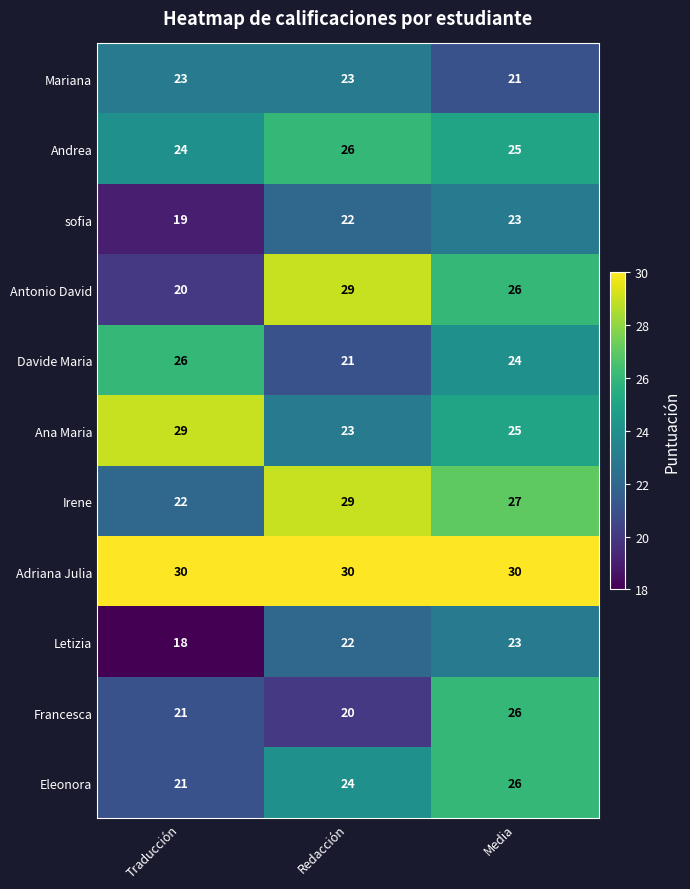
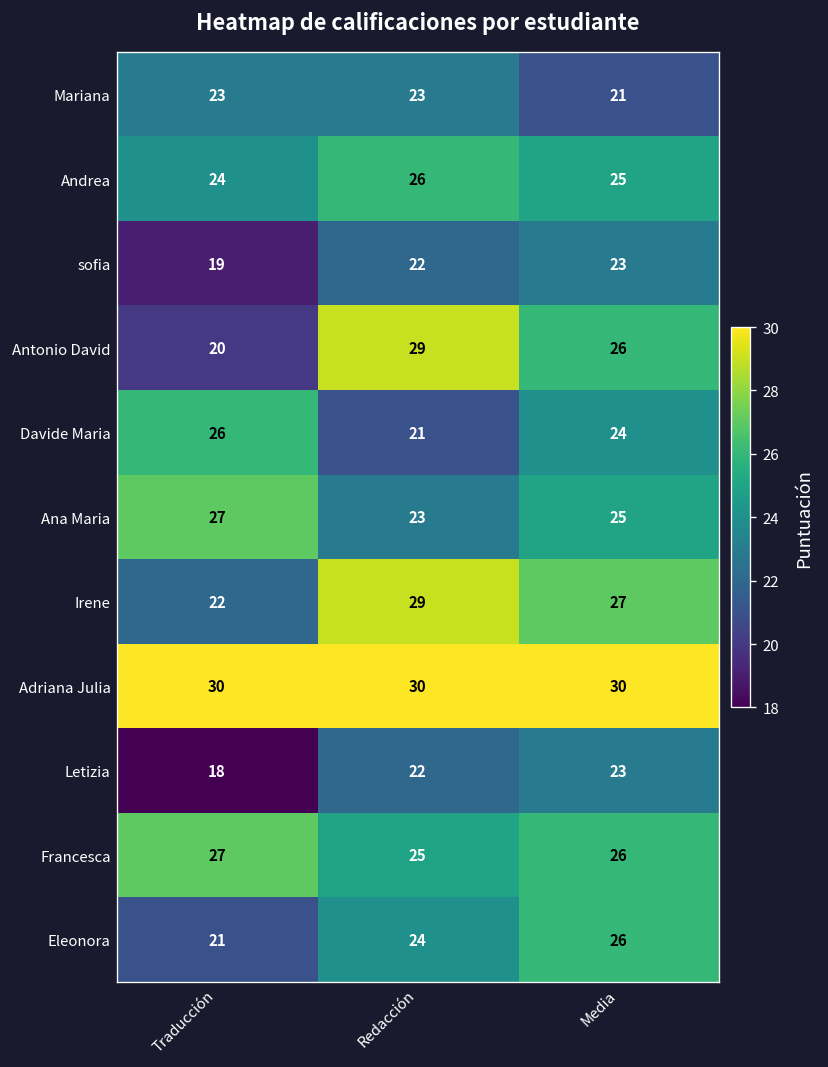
  {
    "Mariana": {
      "Traducción": 23,
      "Redacción": 23,
      "Media": 21
    },
    "Andrea": {
      "Traducción": 24,
      "Redacción": 26,
      "Media": 25
    },
    "sofia": {
      "Traducción": 19,
      "Redacción": 22,
      "Media": 23
    },
    "Antonio David": {
      "Traducción": 20,
      "Redacción": 29,
      "Media": 26
    },
    "Davide Maria": {
      "Traducción": 26,
      "Redacción": 21,
      "Media": 24
    },
    "Ana Maria": {
-     "Traducción": 29,
+     "Traducción": 27,
      "Redacción": 23,
      "Media": 25
    },
    "Irene": {
      "Traducción": 22,
      "Redacción": 29,
      "Media": 27
    },
    "Adriana Julia": {
      "Traducción": 30,
      "Redacción": 30,
      "Media": 30
    },
    "Letizia": {
      "Traducción": 18,
      "Redacción": 22,
      "Media": 23
    },
    "Francesca": {
-     "Traducción": 21,
-     "Redacción": 20,
+     "Traducción": 27,
+     "Redacción": 25,
      "Media": 26
    },
    "Eleonora": {
      "Traducción": 21,
      "Redacción": 24,
      "Media": 26
    }
  }
